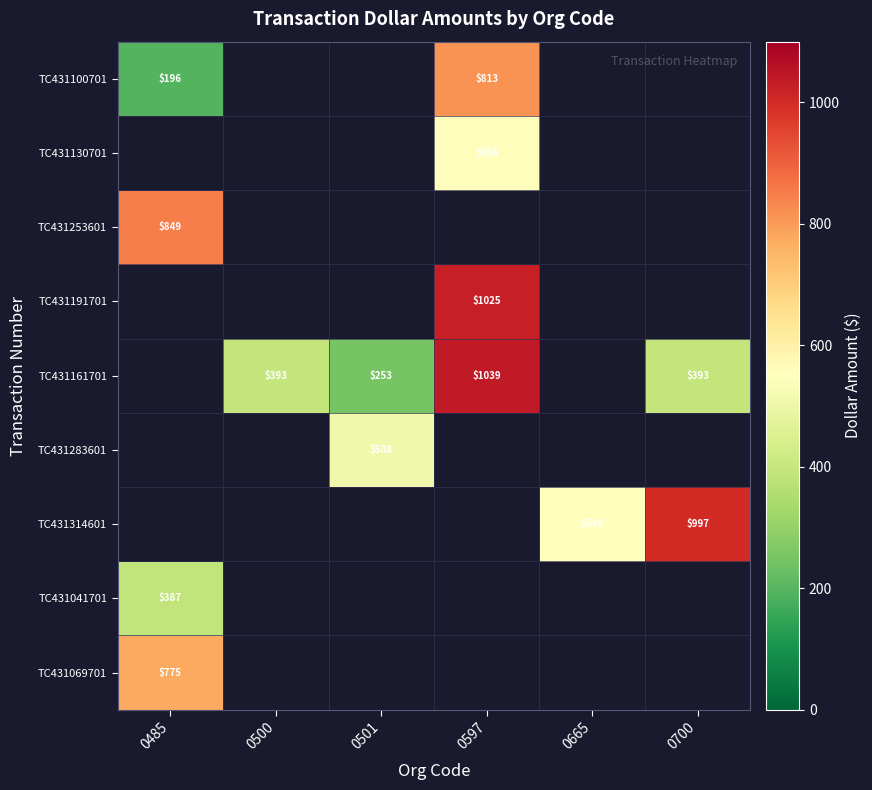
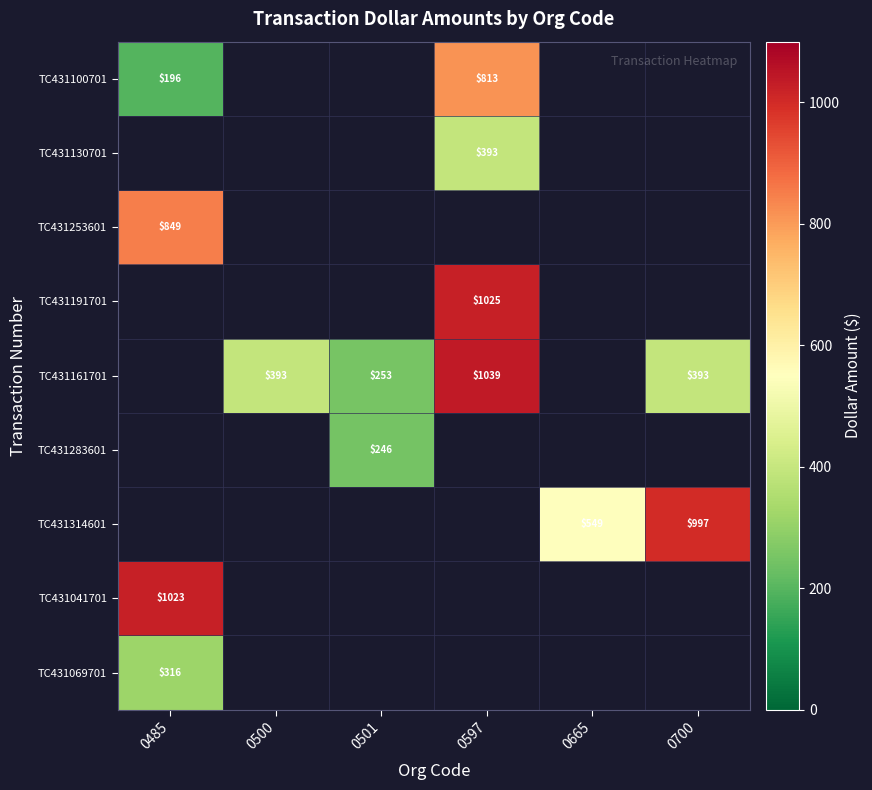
  {
    "TC431100701": {
      "0485": "$196",
      "0597": "$813"
    },
    "TC431130701": {
-     "0597": "$556"
+     "0597": "$393"
    },
    "TC431253601": {
      "0485": "$849"
    },
    "TC431191701": {
      "0597": "$1025"
    },
    "TC431161701": {
      "0500": "$393",
      "0501": "$253",
      "0597": "$1039",
      "0700": "$393"
    },
    "TC431283601": {
-     "0501": "$508"
+     "0501": "$246"
    },
    "TC431314601": {
      "0665": "$549",
      "0700": "$997"
    },
    "TC431041701": {
-     "0485": "$387"
+     "0485": "$1023"
    },
    "TC431069701": {
-     "0485": "$775"
+     "0485": "$316"
    }
  }
